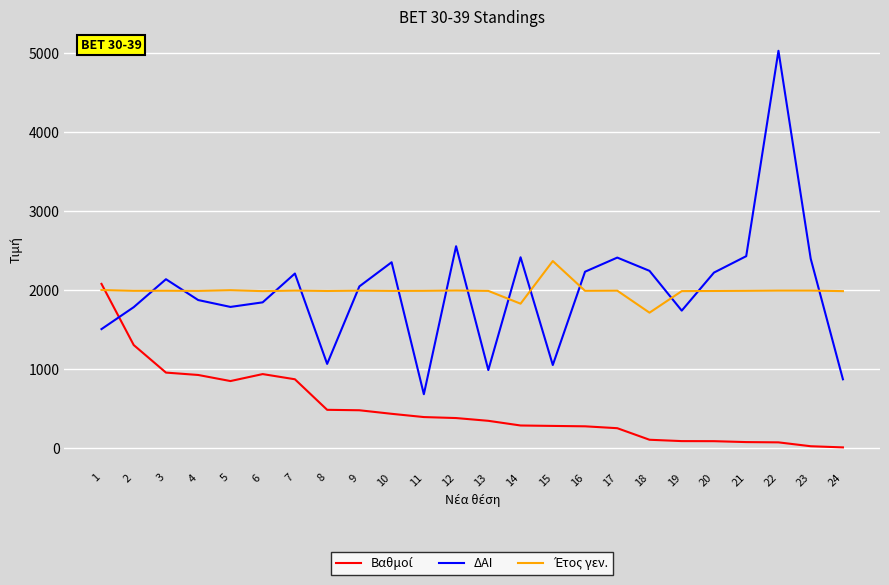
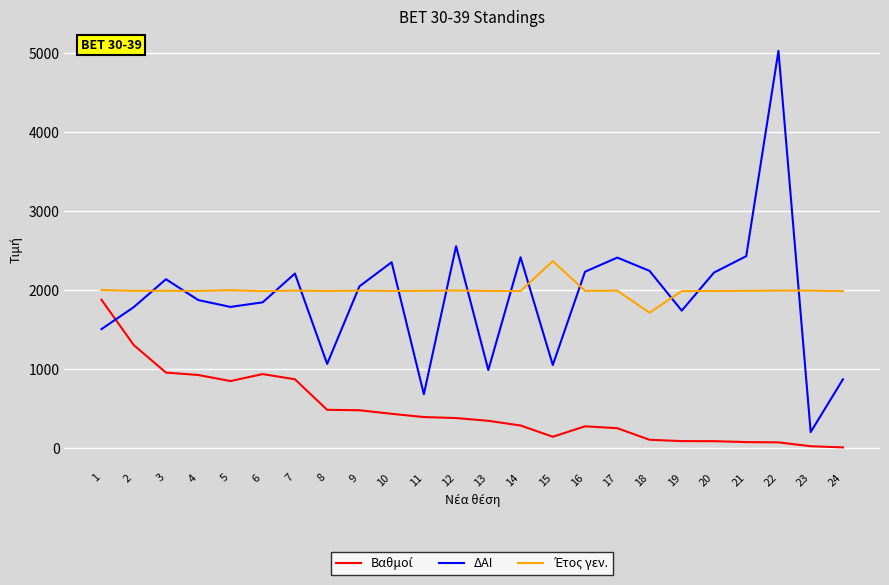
  {
    "Βαθμοί": {
-     "1": 2100,
+     "1": 1900,
      "2": 1300,
      "3": 1000,
      "4": 900,
      "5": 800,
      "6": 900,
      "7": 900,
      "8": 500,
      "9": 500,
      "10": 400,
      "11": 400,
      "12": 400,
      "13": 300,
      "14": 300,
-     "15": 300,
+     "15": 100,
      "16": 300,
      "17": 200,
      "18": 100,
      "19": 100,
      "20": 100,
      "21": 100,
      "22": 100,
      "23": 0,
      "24": 0
    },
    "ΔΑΙ": {
      "1": 1500,
      "2": 1800,
      "3": 2100,
      "4": 1900,
      "5": 1800,
      "6": 1800,
      "7": 2200,
      "8": 1100,
      "9": 2000,
      "10": 2400,
      "11": 700,
      "12": 2600,
      "13": 1000,
      "14": 2400,
      "15": 1000,
      "16": 2200,
      "17": 2400,
      "18": 2200,
      "19": 1700,
      "20": 2200,
      "21": 2400,
      "22": 5000,
-     "23": 2400,
+     "23": 200,
      "24": 900
    },
    "Έτος γεν.": {
      "1": 2000,
      "2": 2000,
      "3": 2000,
      "4": 2000,
      "5": 2000,
      "6": 2000,
      "7": 2000,
      "8": 2000,
      "9": 2000,
      "10": 2000,
      "11": 2000,
      "12": 2000,
      "13": 2000,
-     "14": 1800,
+     "14": 2000,
      "15": 2400,
      "16": 2000,
      "17": 2000,
      "18": 1700,
      "19": 2000,
      "20": 2000,
      "21": 2000,
      "22": 2000,
      "23": 2000,
      "24": 2000
    }
  }
